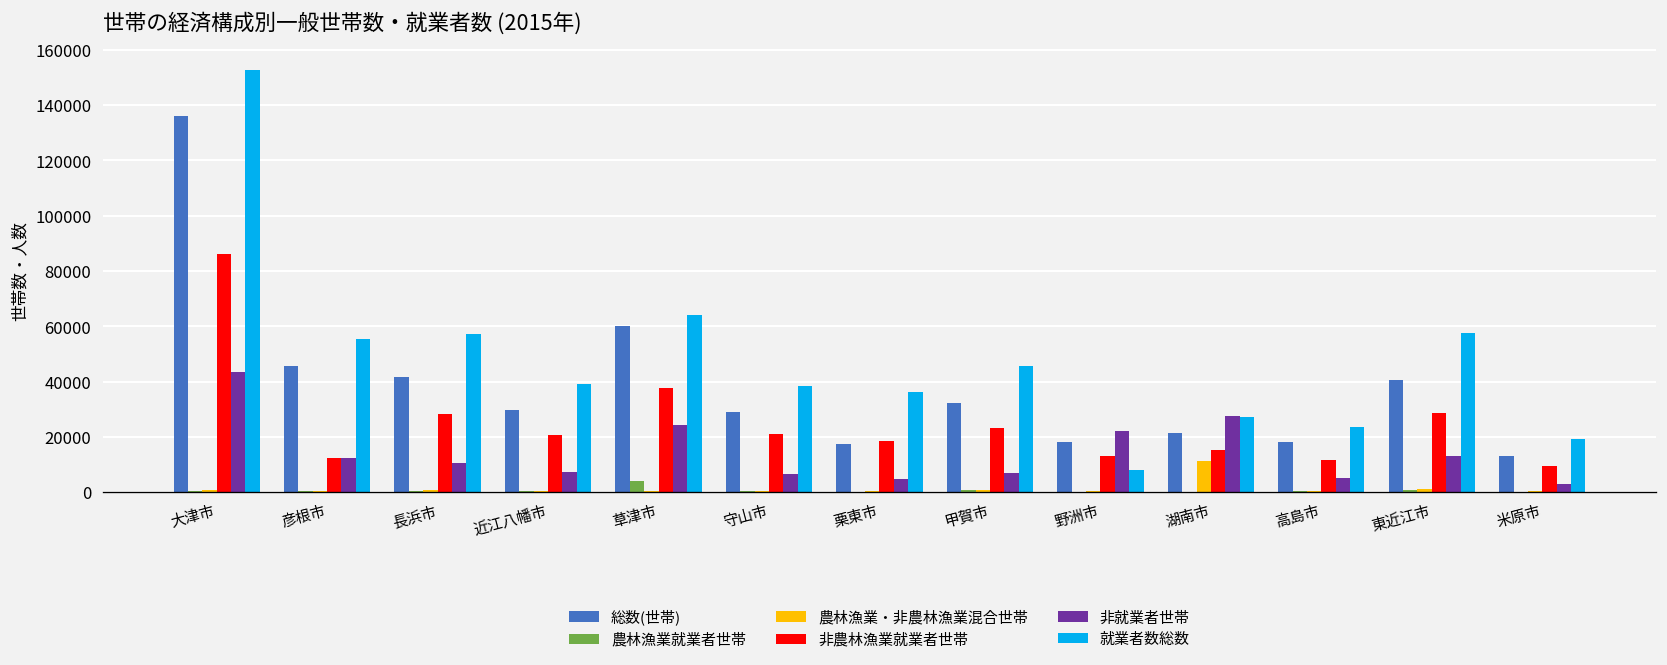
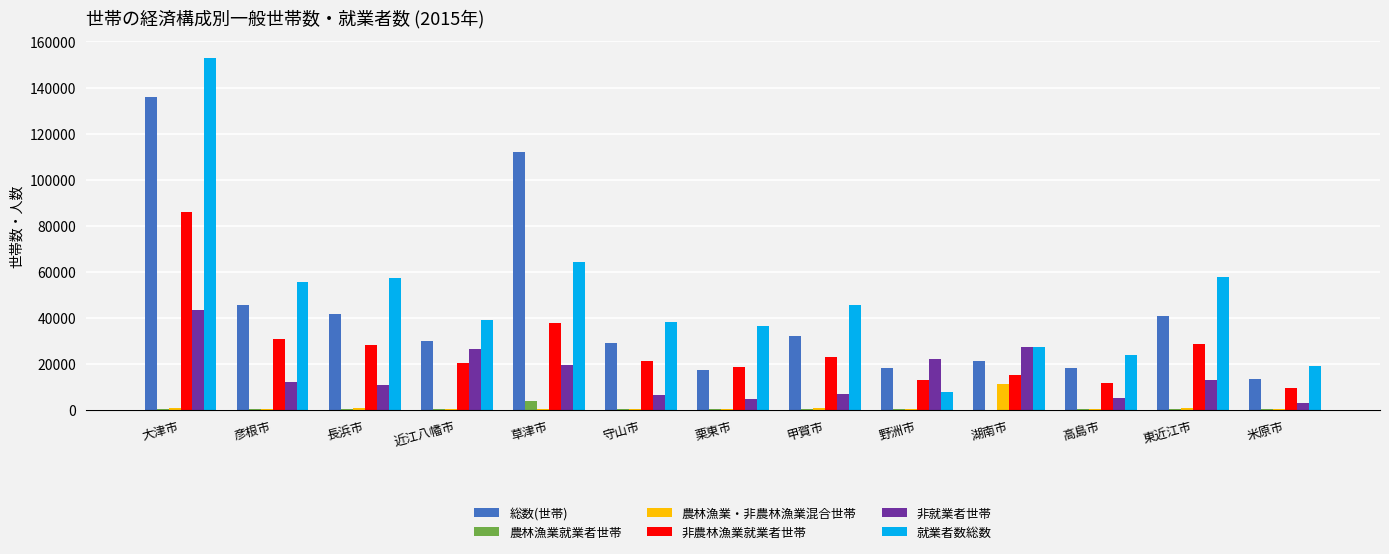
  {
    "総数(世帯)": {
      "大津市": 136000,
      "彦根市": 45000,
      "長浜市": 42000,
      "近江八幡市": 30000,
-     "草津市": 60000,
+     "草津市": 112000,
      "守山市": 29000,
      "栗東市": 18000,
      "甲賀市": 32000,
      "野洲市": 18000,
      "湖南市": 21000,
      "高島市": 18000,
      "東近江市": 41000,
      "米原市": 13000
    },
    "農林漁業就業者世帯": {
      "草津市": 4000
    },
    "農林漁業・非農林漁業混合世帯": {
      "湖南市": 11000
    },
    "非農林漁業就業者世帯": {
      "大津市": 86000,
-     "彦根市": 12000,
+     "彦根市": 31000,
      "長浜市": 28000,
      "近江八幡市": 21000,
      "草津市": 38000,
      "守山市": 21000,
      "栗東市": 19000,
      "甲賀市": 23000,
      "野洲市": 13000,
      "湖南市": 15000,
      "高島市": 12000,
      "東近江市": 29000,
      "米原市": 9000
    },
    "非就業者世帯": {
      "大津市": 44000,
      "彦根市": 12000,
      "長浜市": 11000,
-     "近江八幡市": 7000,
-     "草津市": 24000,
+     "近江八幡市": 26000,
+     "草津市": 20000,
      "守山市": 7000,
      "栗東市": 5000,
      "甲賀市": 7000,
      "野洲市": 22000,
      "湖南市": 27000,
      "高島市": 5000,
      "東近江市": 13000,
      "米原市": 3000
    },
    "就業者数総数": {
      "大津市": 153000,
      "彦根市": 56000,
      "長浜市": 57000,
      "近江八幡市": 39000,
      "草津市": 64000,
      "守山市": 38000,
      "栗東市": 36000,
      "甲賀市": 46000,
      "野洲市": 8000,
      "湖南市": 27000,
      "高島市": 24000,
      "東近江市": 58000,
      "米原市": 19000
    }
  }
